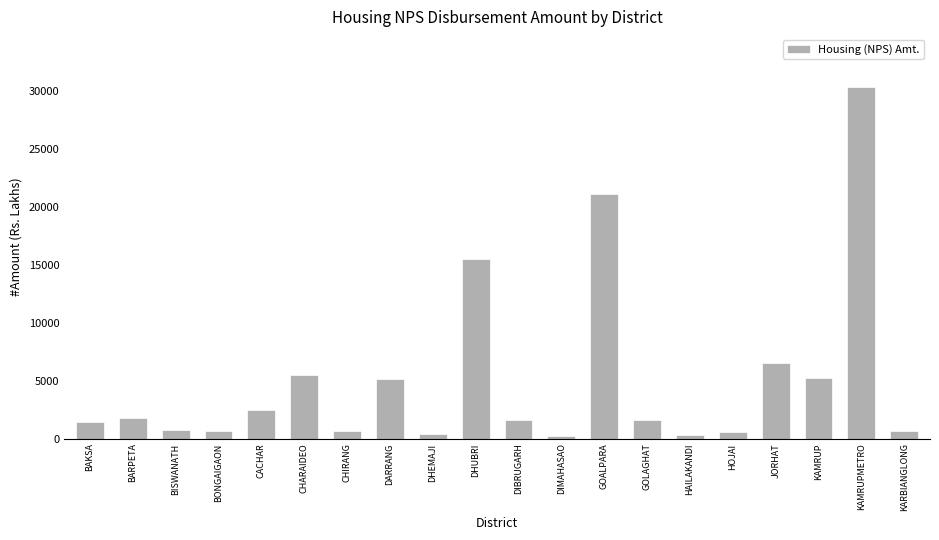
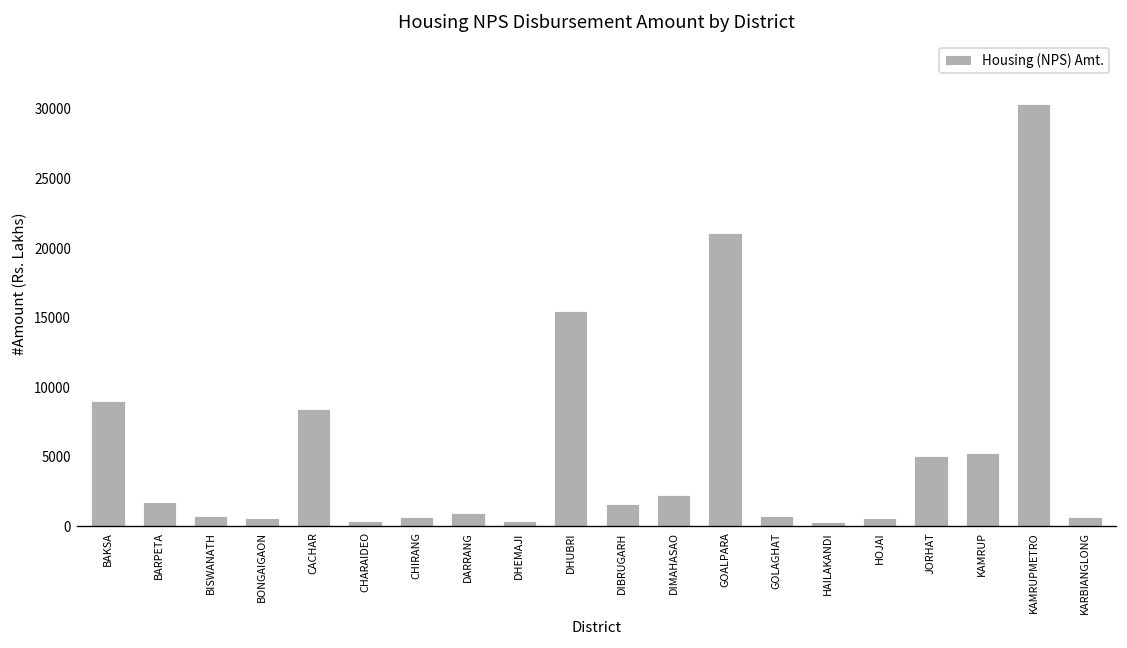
  {
-   "BAKSA": 1400,
+   "BAKSA": 9000,
    "BARPETA": 1700,
    "BISWANATH": 700,
    "BONGAIGAON": 600,
-   "CACHAR": 2400,
-   "CHARAIDEO": 5400,
+   "CACHAR": 8400,
+   "CHARAIDEO": 300,
    "CHIRANG": 600,
-   "DARRANG": 5100,
+   "DARRANG": 1000,
    "DHEMAJI": 400,
    "DHUBRI": 15500,
    "DIBRUGARH": 1600,
-   "DIMAHASAO": 300,
+   "DIMAHASAO": 2300,
    "GOALPARA": 21100,
-   "GOLAGHAT": 1600,
+   "GOLAGHAT": 800,
    "HAILAKANDI": 300,
    "HOJAI": 600,
-   "JORHAT": 6500,
+   "JORHAT": 5100,
    "KAMRUP": 5300,
    "KAMRUPMETRO": 30300,
    "KARBIANGLONG": 600
  }
